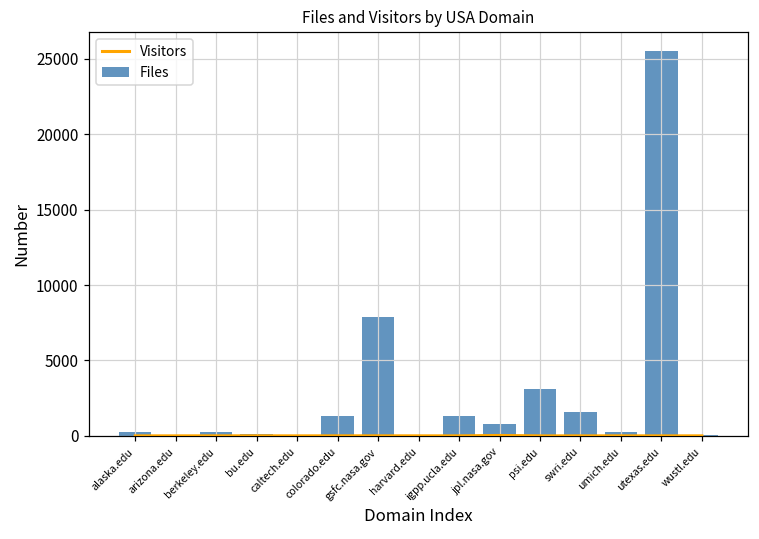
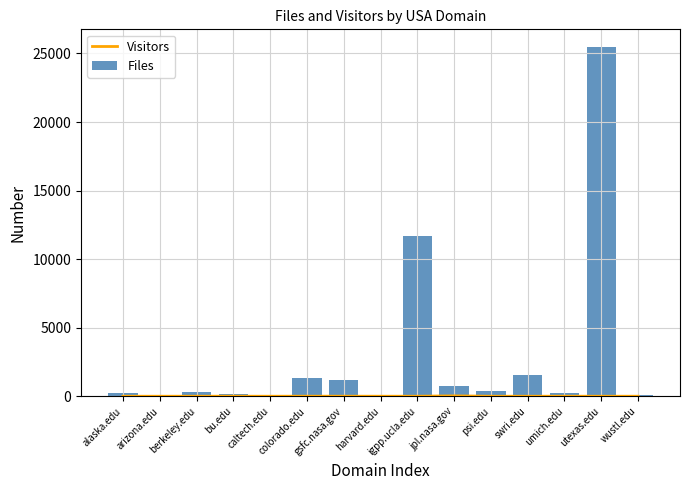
  {
    "Visitors": {
      "alaska.edu": 0,
      "arizona.edu": 0,
      "berkeley.edu": 0,
      "bu.edu": 0,
      "caltech.edu": 0,
      "colorado.edu": 0,
      "gsfc.nasa.gov": 0,
      "harvard.edu": 0,
      "igpp.ucla.edu": 0,
      "jpl.nasa.gov": 0,
      "psi.edu": 0,
      "swri.edu": 0,
      "umich.edu": 0,
      "utexas.edu": 0,
      "wustl.edu": 0
    },
    "Files": {
      "alaska.edu": 200,
      "berkeley.edu": 300,
      "caltech.edu": 0,
      "colorado.edu": 1300,
-     "gsfc.nasa.gov": 7900,
-     "igpp.ucla.edu": 1300,
+     "gsfc.nasa.gov": 1200,
+     "igpp.ucla.edu": 11700,
      "jpl.nasa.gov": 800,
-     "psi.edu": 3100,
+     "psi.edu": 400,
      "swri.edu": 1600,
      "umich.edu": 300,
      "utexas.edu": 25500
    }
  }
